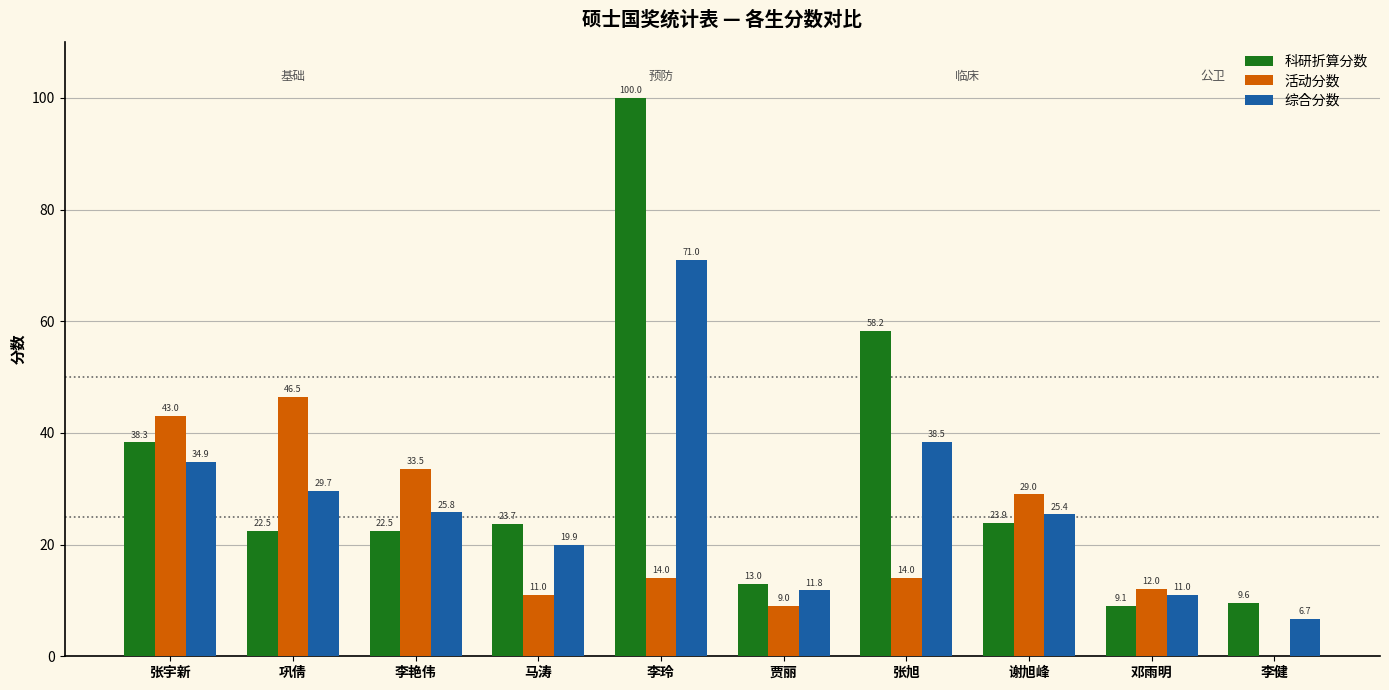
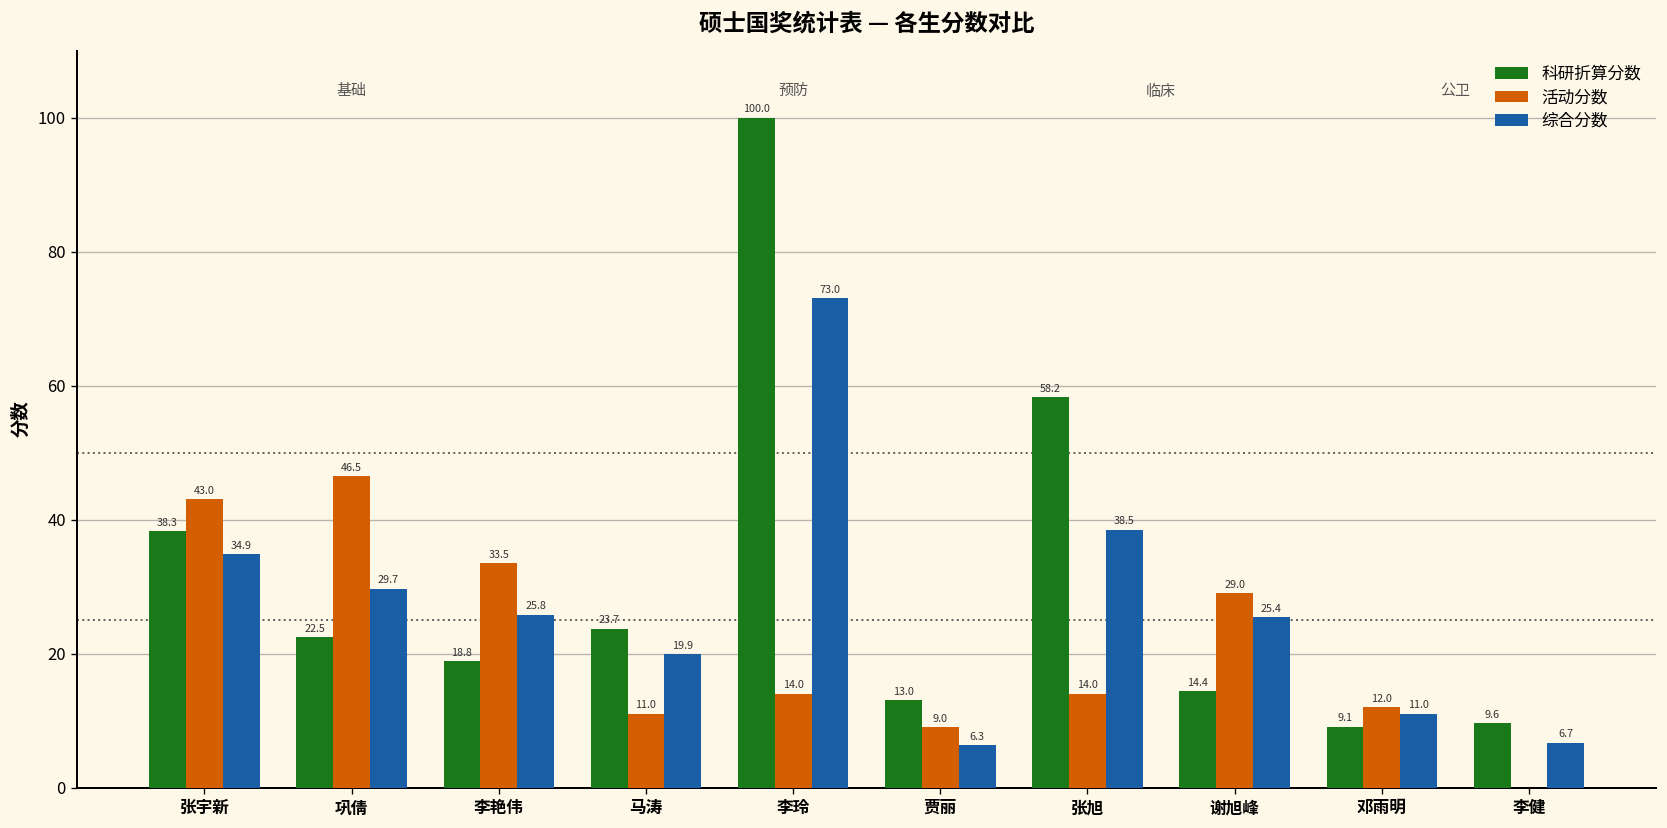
  {
    "科研折算分数": {
      "张宇新": 38.3,
      "巩倩": 22.5,
-     "李艳伟": 22.5,
+     "李艳伟": 18.8,
      "马涛": 23.7,
      "李玲": 100.0,
      "贾丽": 13.0,
      "张旭": 58.2,
-     "谢旭峰": 23.9,
+     "谢旭峰": 14.4,
      "邓雨明": 9.1,
      "李健": 9.6
    },
    "活动分数": {
      "张宇新": 43.0,
      "巩倩": 46.5,
      "李艳伟": 33.5,
      "马涛": 11.0,
      "李玲": 14.0,
      "贾丽": 9.0,
      "张旭": 14.0,
      "谢旭峰": 29.0,
      "邓雨明": 12.0
    },
    "综合分数": {
      "张宇新": 34.9,
      "巩倩": 29.7,
      "李艳伟": 25.8,
      "马涛": 19.9,
-     "李玲": 71.0,
-     "贾丽": 11.8,
+     "李玲": 73.0,
+     "贾丽": 6.3,
      "张旭": 38.5,
      "谢旭峰": 25.4,
      "邓雨明": 11.0,
      "李健": 6.7
    }
  }
